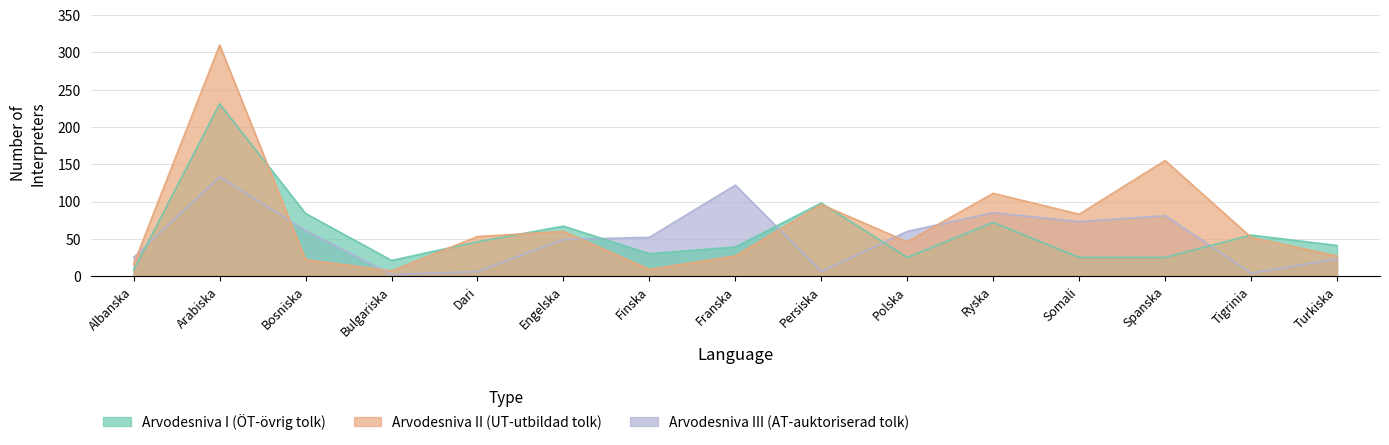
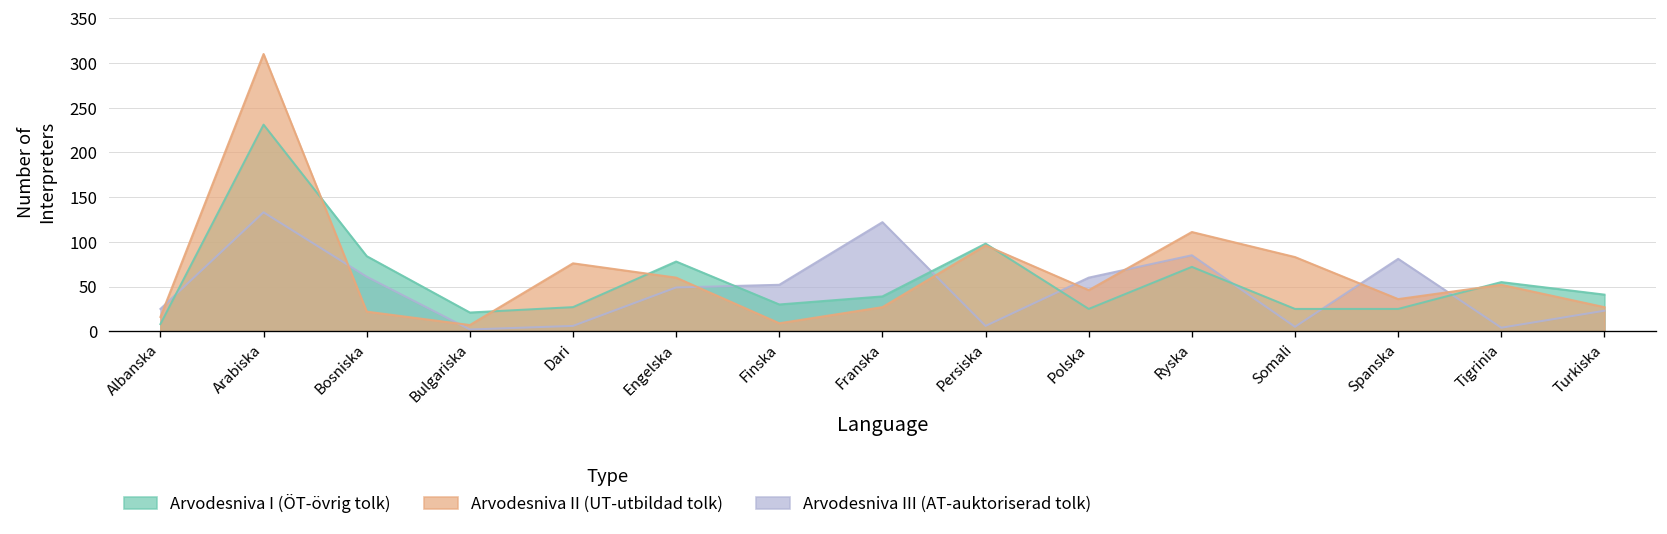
  {
    "Arvodesniva III (AT-auktoriserad tolk)": {
      "Albanska": 30,
      "Arabiska": 130,
      "Bosniska": 60,
      "Bulgariska": 0,
      "Dari": 10,
      "Engelska": 50,
      "Finska": 50,
      "Franska": 120,
      "Persiska": 10,
      "Polska": 60,
      "Ryska": 90,
-     "Somali": 70,
+     "Somali": 10,
      "Spanska": 80,
      "Tigrinia": 0,
      "Turkiska": 20
    },
    "Arvodesniva I (ÖT-övrig tolk)": {
      "Albanska": 10,
      "Arabiska": 230,
      "Bosniska": 80,
      "Bulgariska": 20,
-     "Dari": 50,
-     "Engelska": 70,
+     "Dari": 30,
+     "Engelska": 80,
      "Finska": 30,
      "Franska": 40,
      "Polska": 30,
      "Ryska": 70,
      "Somali": 30,
      "Spanska": 30,
      "Turkiska": 40
    },
    "Arvodesniva II (UT-utbildad tolk)": {
      "Albanska": 20,
      "Arabiska": 310,
      "Bosniska": 20,
      "Bulgariska": 10,
-     "Dari": 50,
+     "Dari": 80,
      "Engelska": 60,
      "Finska": 10,
      "Franska": 30,
      "Polska": 50,
      "Ryska": 110,
      "Somali": 80,
-     "Spanska": 160,
+     "Spanska": 40,
      "Turkiska": 30
    }
  }
